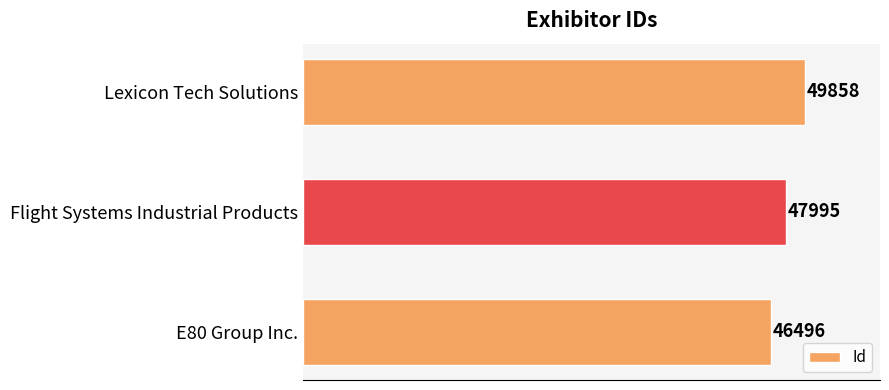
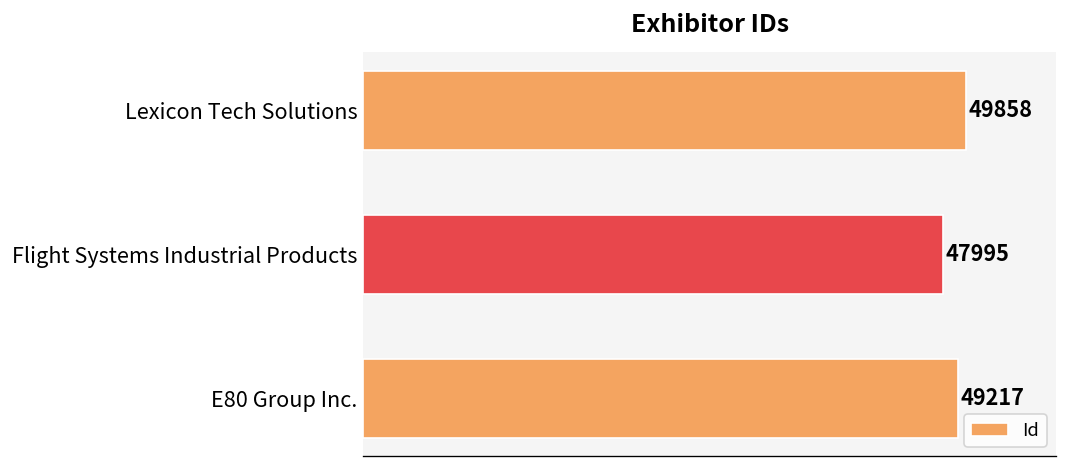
  {
    "Lexicon Tech Solutions": 49858,
    "Flight Systems Industrial Products": 47995,
-   "E80 Group Inc.": 46496
+   "E80 Group Inc.": 49217
  }
